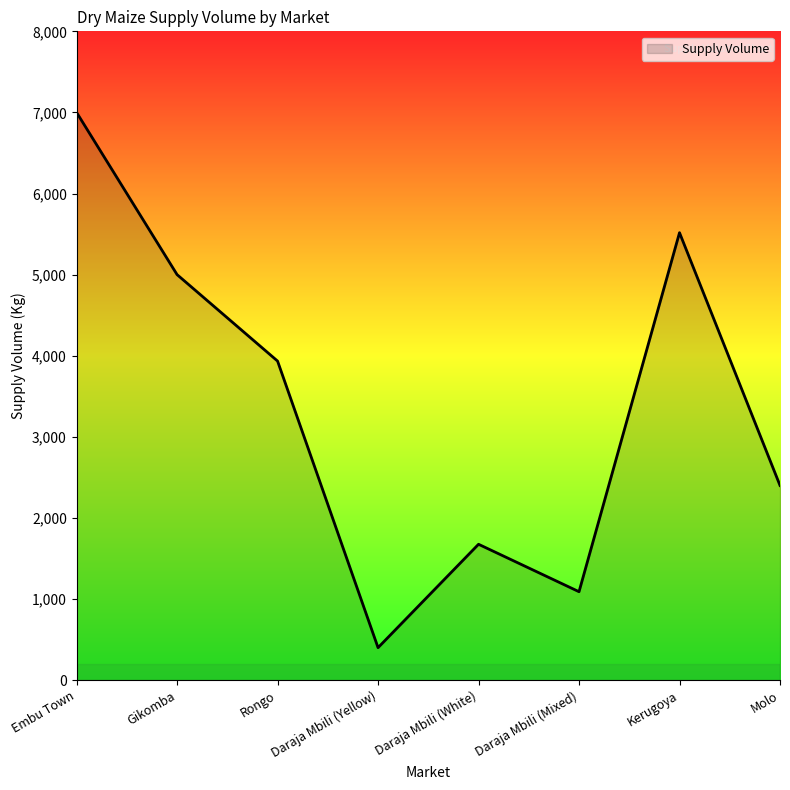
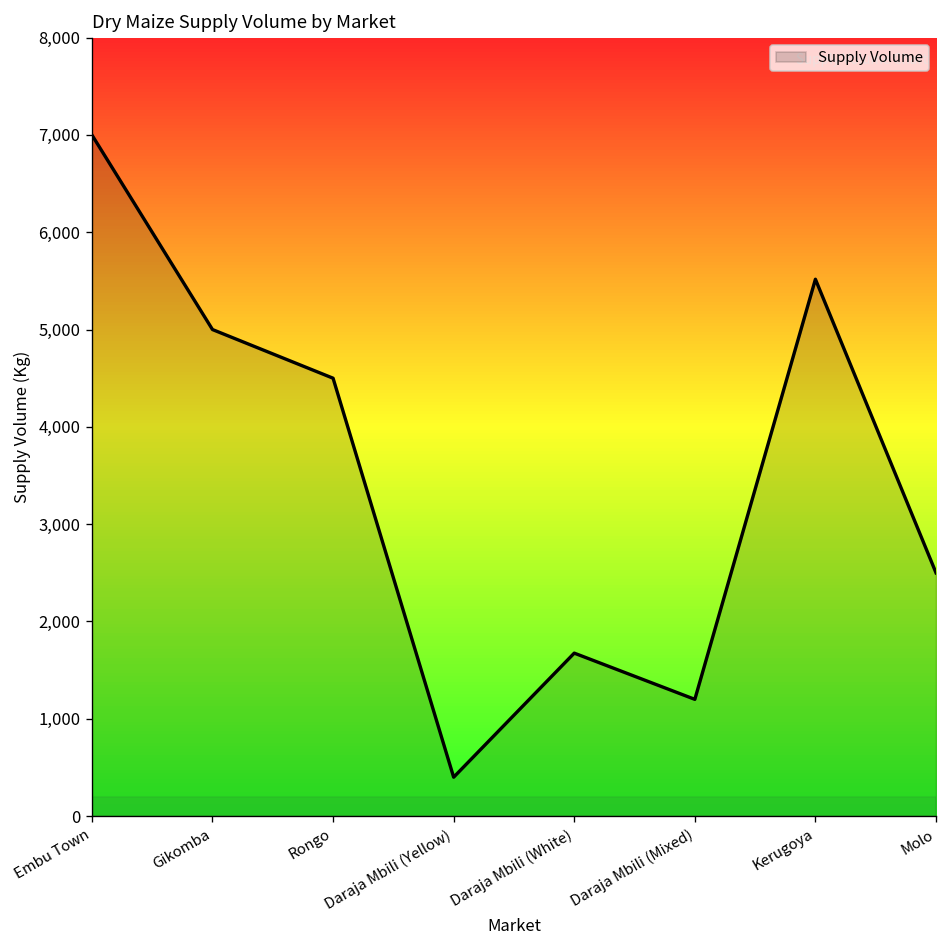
  {
    "Embu Town": "7,000",
    "Gikomba": "5,000",
-   "Rongo": "3,900",
+   "Rongo": "4,500",
    "Daraja Mbili (Yellow)": "400",
    "Daraja Mbili (White)": "1,700",
-   "Daraja Mbili (Mixed)": "1,100",
+   "Daraja Mbili (Mixed)": "1,200",
    "Kerugoya": "5,500",
-   "Molo": "2,400"
+   "Molo": "2,500"
  }
